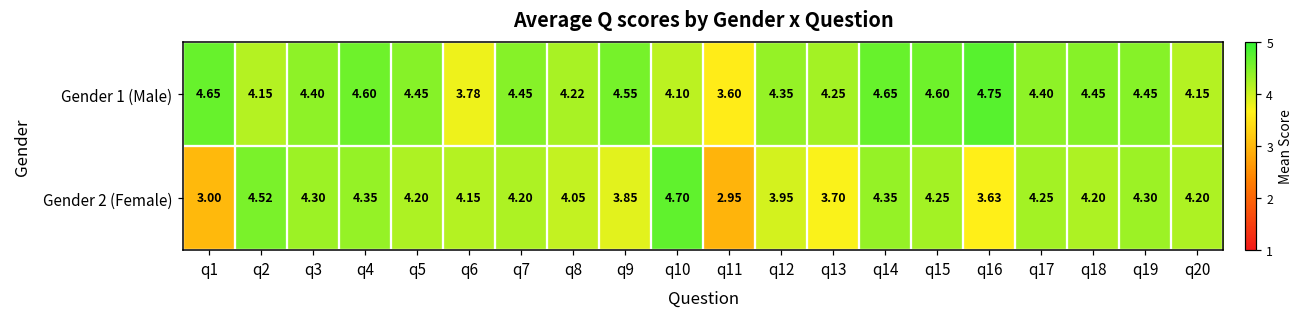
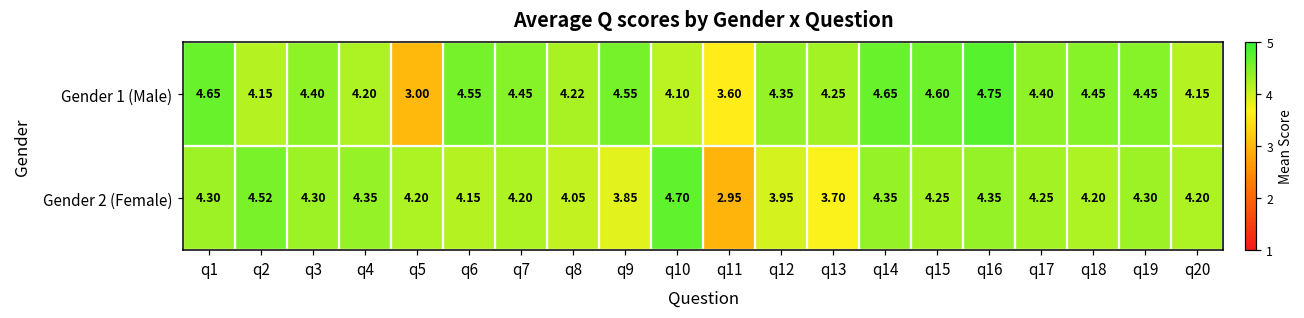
  {
    "Gender 1 (Male)": {
      "q1": 4.65,
      "q2": 4.15,
      "q3": 4.40,
-     "q4": 4.60,
-     "q5": 4.45,
-     "q6": 3.78,
+     "q4": 4.20,
+     "q5": 3.00,
+     "q6": 4.55,
      "q7": 4.45,
      "q8": 4.22,
      "q9": 4.55,
      "q10": 4.10,
      "q11": 3.60,
      "q12": 4.35,
      "q13": 4.25,
      "q14": 4.65,
      "q15": 4.60,
      "q16": 4.75,
      "q17": 4.40,
      "q18": 4.45,
      "q19": 4.45,
      "q20": 4.15
    },
    "Gender 2 (Female)": {
-     "q1": 3.00,
+     "q1": 4.30,
      "q2": 4.52,
      "q3": 4.30,
      "q4": 4.35,
      "q5": 4.20,
      "q6": 4.15,
      "q7": 4.20,
      "q8": 4.05,
      "q9": 3.85,
      "q10": 4.70,
      "q11": 2.95,
      "q12": 3.95,
      "q13": 3.70,
      "q14": 4.35,
      "q15": 4.25,
-     "q16": 3.63,
+     "q16": 4.35,
      "q17": 4.25,
      "q18": 4.20,
      "q19": 4.30,
      "q20": 4.20
    }
  }
